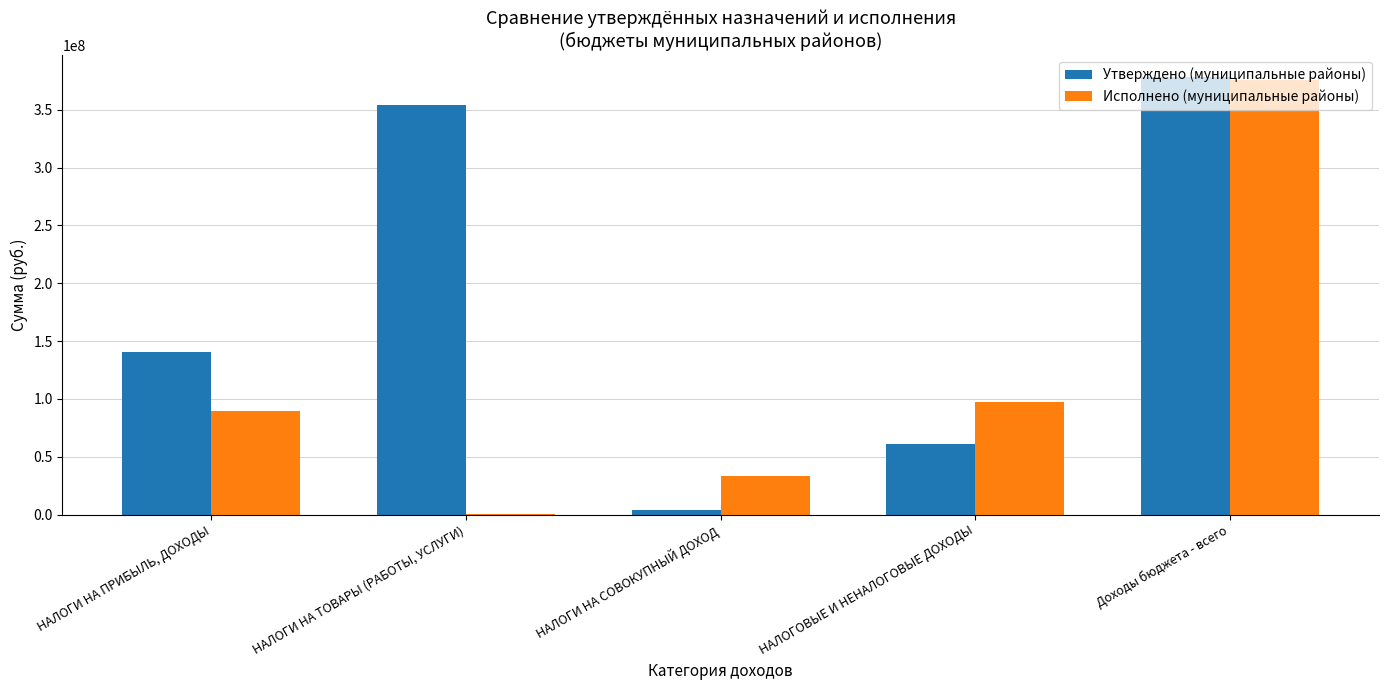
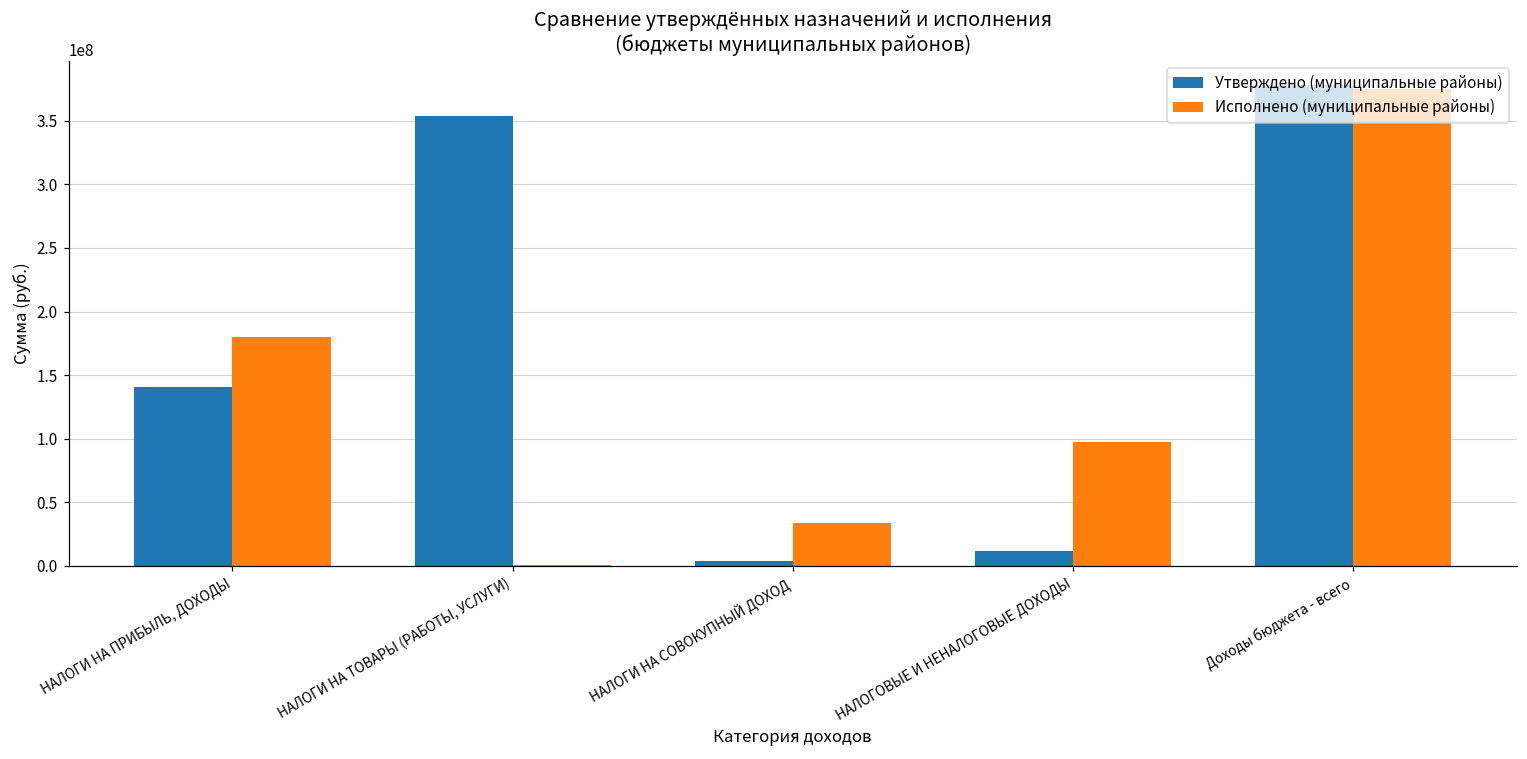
  {
    "Утверждено (муниципальные районы)": {
      "НАЛОГИ НА ПРИБЫЛЬ, ДОХОДЫ": 141000000,
      "НАЛОГИ НА ТОВАРЫ (РАБОТЫ, УСЛУГИ)": 354000000,
      "НАЛОГИ НА СОВОКУПНЫЙ ДОХОД": 4000000,
-     "НАЛОГОВЫЕ И НЕНАЛОГОВЫЕ ДОХОДЫ": 61000000
+     "НАЛОГОВЫЕ И НЕНАЛОГОВЫЕ ДОХОДЫ": 11000000
    },
    "Исполнено (муниципальные районы)": {
-     "НАЛОГИ НА ПРИБЫЛЬ, ДОХОДЫ": 90000000,
+     "НАЛОГИ НА ПРИБЫЛЬ, ДОХОДЫ": 180000000,
      "НАЛОГИ НА СОВОКУПНЫЙ ДОХОД": 34000000,
      "НАЛОГОВЫЕ И НЕНАЛОГОВЫЕ ДОХОДЫ": 98000000
    }
  }
